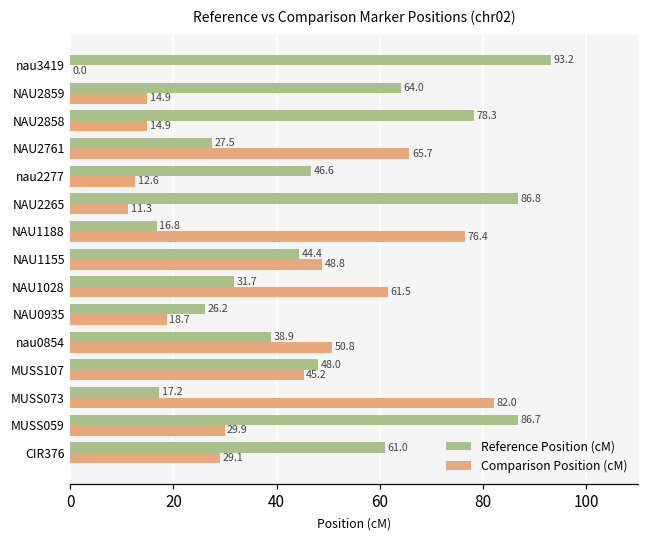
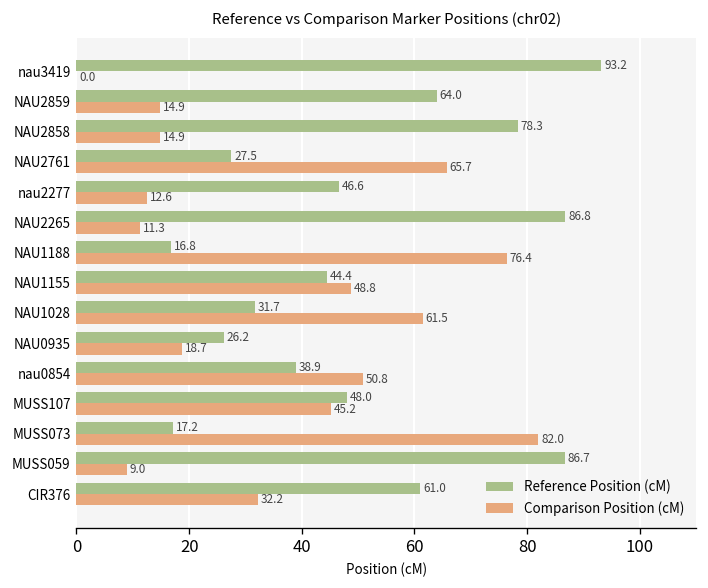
  {
    "Reference Position (cM)": {
      "nau3419": 93.2,
      "NAU2859": 64.0,
      "NAU2858": 78.3,
      "NAU2761": 27.5,
      "nau2277": 46.6,
      "NAU2265": 86.8,
      "NAU1188": 16.8,
      "NAU1155": 44.4,
      "NAU1028": 31.7,
      "NAU0935": 26.2,
      "nau0854": 38.9,
      "MUSS107": 48.0,
      "MUSS073": 17.2,
      "MUSS059": 86.7,
      "CIR376": 61.0
    },
    "Comparison Position (cM)": {
      "nau3419": 0.0,
      "NAU2859": 14.9,
      "NAU2858": 14.9,
      "NAU2761": 65.7,
      "nau2277": 12.6,
      "NAU2265": 11.3,
      "NAU1188": 76.4,
      "NAU1155": 48.8,
      "NAU1028": 61.5,
      "NAU0935": 18.7,
      "nau0854": 50.8,
      "MUSS107": 45.2,
      "MUSS073": 82.0,
-     "MUSS059": 29.9,
-     "CIR376": 29.1
+     "MUSS059": 9.0,
+     "CIR376": 32.2
    }
  }
